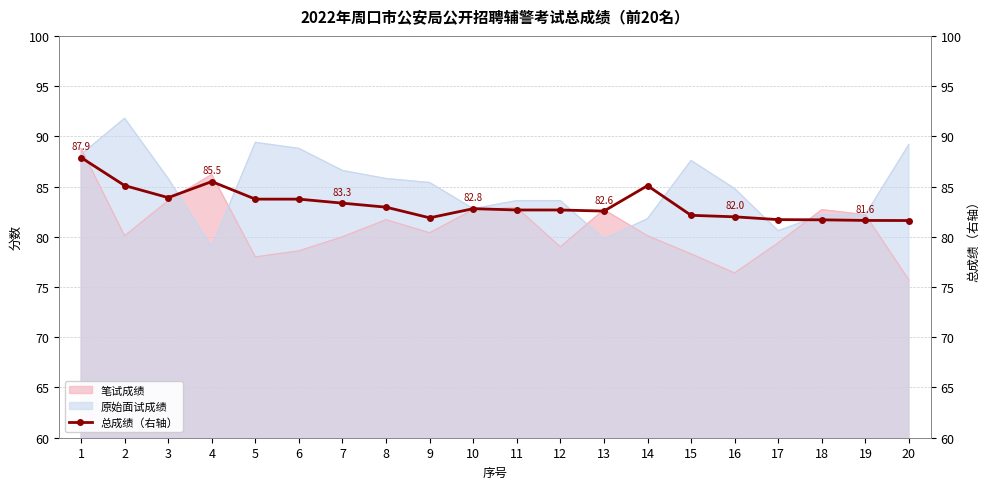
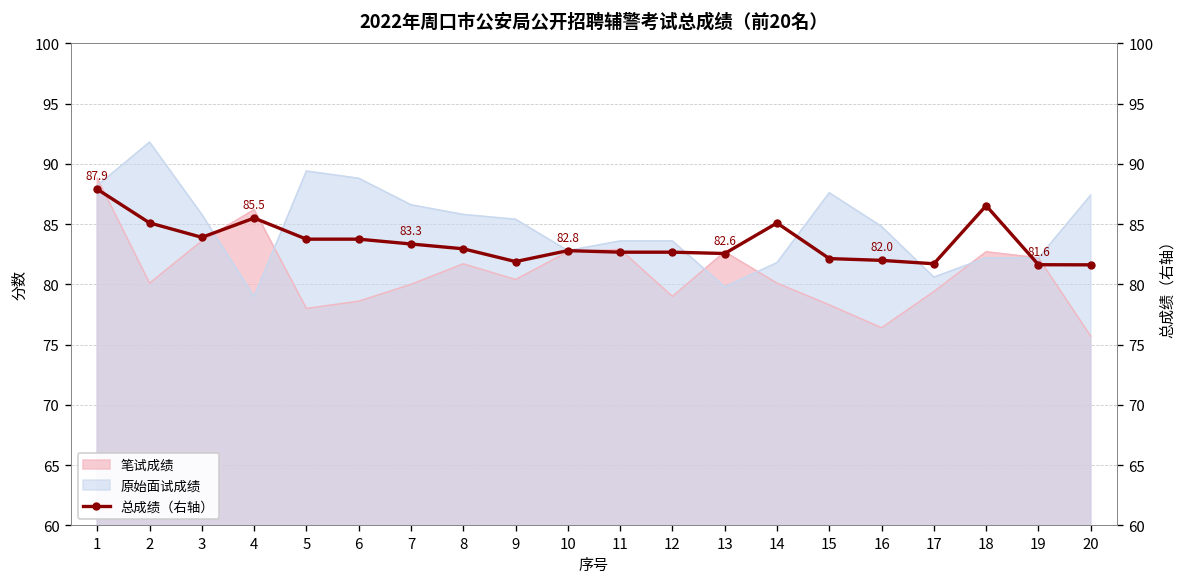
  {
    "笔试成绩": {
      "2": 80.1,
      "3": 83.6,
      "5": 78.0,
      "6": 78.6,
      "7": 80.0,
      "8": 81.7,
      "9": 80.4,
      "11": 82.9,
      "12": 79.0,
      "14": 80.1,
      "15": 78.3,
      "16": 76.4,
      "17": 79.4,
      "18": 82.7,
      "20": 75.7
    },
    "原始面试成绩": {
      "1": 88.2,
      "2": 91.8,
      "3": 85.8,
      "4": 79.0,
      "5": 89.4,
      "6": 88.8,
      "7": 86.6,
      "8": 85.8,
      "9": 85.4,
      "11": 83.6,
      "12": 83.6,
      "13": 79.8,
      "14": 81.8,
      "15": 87.6,
      "16": 84.8,
      "17": 80.6,
      "18": 82.2,
-     "20": 89.2
+     "20": 87.4
    },
    "总成绩（右轴）": {
      "2": 85.1,
      "3": 83.9,
      "5": 83.8,
      "6": 83.8,
      "8": 83.0,
      "9": 81.9,
      "11": 82.7,
      "12": 82.7,
      "14": 85.1,
      "15": 82.1,
      "17": 81.7,
-     "18": 81.7,
+     "18": 86.5,
      "20": 81.6
    }
  }
